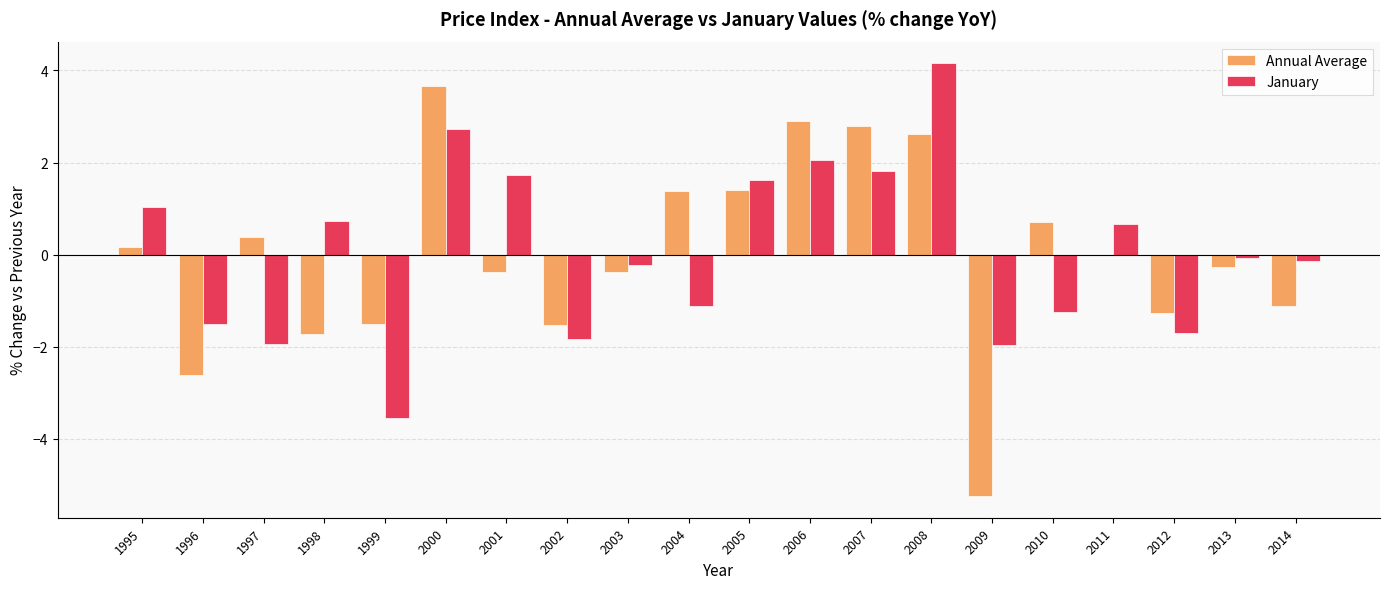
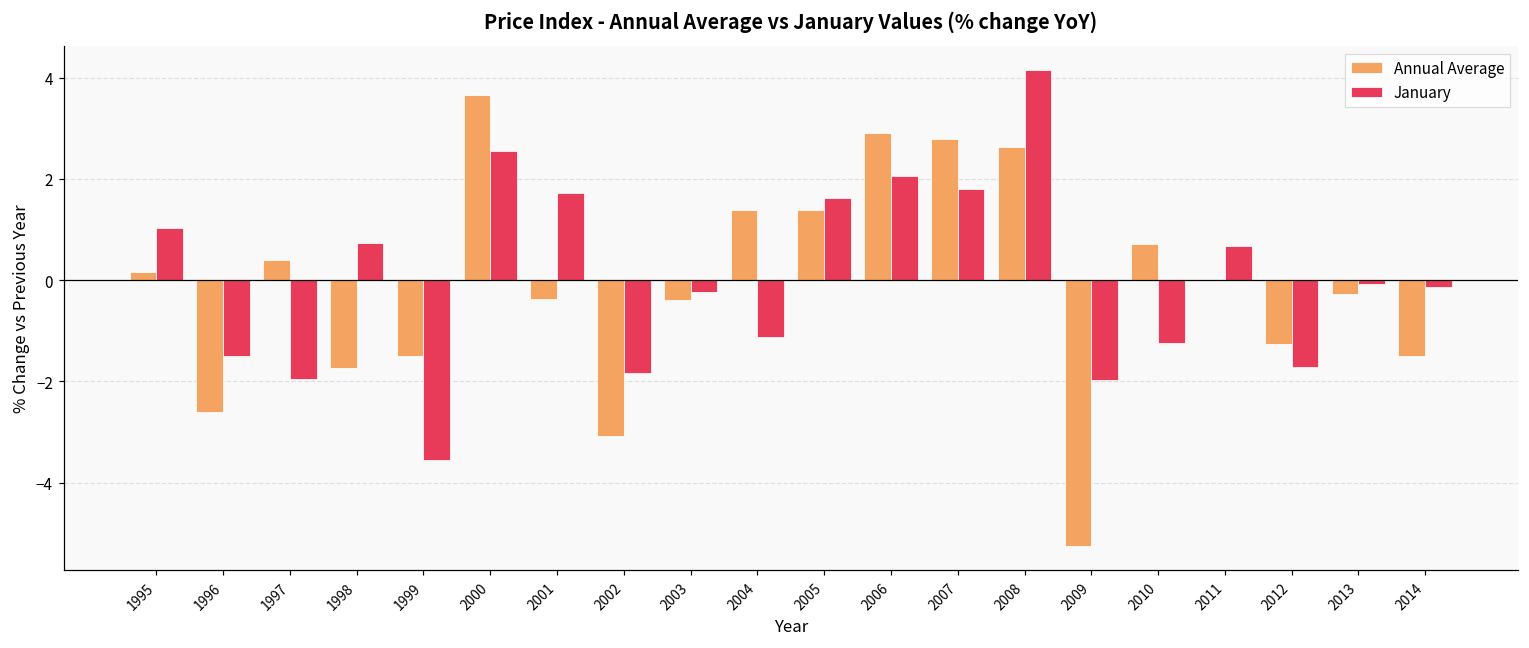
  {
    "Annual Average": {
      "1995": 0.2,
      "1996": -2.6,
      "1997": 0.4,
      "1998": -1.7,
      "1999": -1.5,
      "2000": 3.7,
      "2001": -0.4,
-     "2002": -1.5,
+     "2002": -3.1,
      "2003": -0.4,
      "2004": 1.4,
      "2005": 1.4,
      "2006": 2.9,
      "2007": 2.8,
      "2008": 2.6,
      "2009": -5.2,
      "2010": 0.7,
      "2012": -1.3,
      "2013": -0.3,
-     "2014": -1.1
+     "2014": -1.5
    },
    "January": {
      "1995": 1.0,
      "1996": -1.5,
      "1997": -2.0,
      "1998": 0.7,
      "1999": -3.5,
-     "2000": 2.7,
+     "2000": 2.6,
      "2001": 1.7,
      "2002": -1.8,
      "2003": -0.2,
      "2004": -1.1,
      "2005": 1.6,
      "2006": 2.1,
      "2007": 1.8,
      "2008": 4.2,
      "2009": -2.0,
      "2010": -1.3,
      "2011": 0.7,
      "2012": -1.7,
      "2013": -0.1,
      "2014": -0.1
    }
  }
